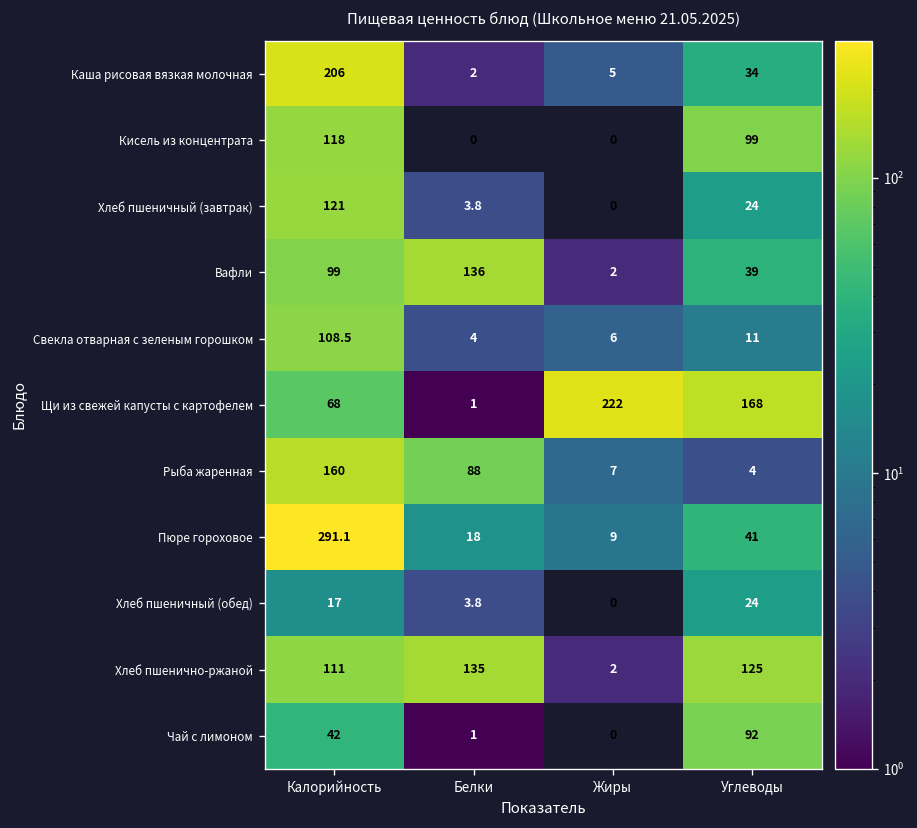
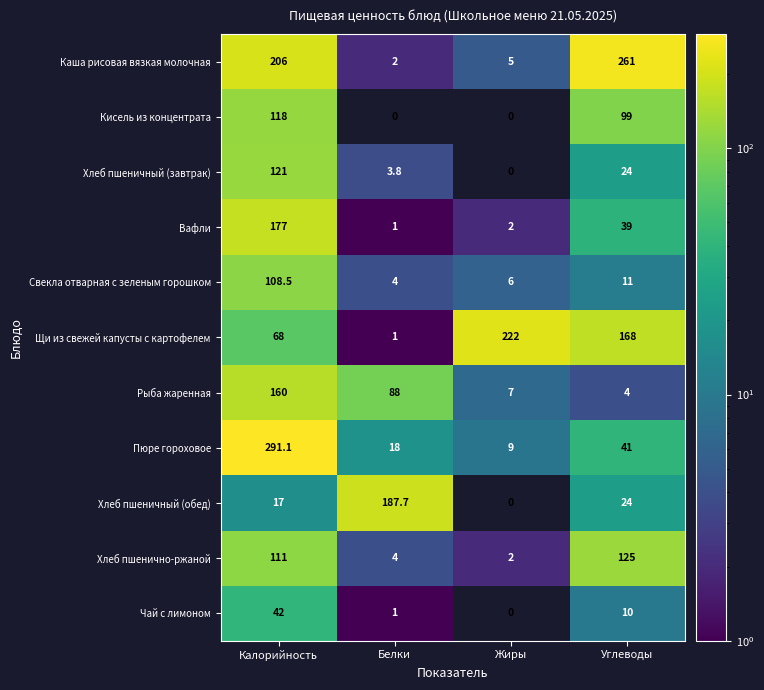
  {
    "Каша рисовая вязкая молочная": {
      "Калорийность": 206,
      "Белки": 2,
      "Жиры": 5,
-     "Углеводы": 34
+     "Углеводы": 261
    },
    "Кисель из концентрата": {
      "Калорийность": 118,
      "Углеводы": 99
    },
    "Хлеб пшеничный (завтрак)": {
      "Калорийность": 121,
      "Белки": 3.8,
      "Углеводы": 24
    },
    "Вафли": {
-     "Калорийность": 99,
-     "Белки": 136,
+     "Калорийность": 177,
+     "Белки": 1,
      "Жиры": 2,
      "Углеводы": 39
    },
    "Свекла отварная с зеленым горошком": {
      "Калорийность": 108.5,
      "Белки": 4,
      "Жиры": 6,
      "Углеводы": 11
    },
    "Щи из свежей капусты с картофелем": {
      "Калорийность": 68,
      "Белки": 1,
      "Жиры": 222,
      "Углеводы": 168
    },
    "Рыба жаренная": {
      "Калорийность": 160,
      "Белки": 88,
      "Жиры": 7,
      "Углеводы": 4
    },
    "Пюре гороховое": {
      "Калорийность": 291.1,
      "Белки": 18,
      "Жиры": 9,
      "Углеводы": 41
    },
    "Хлеб пшеничный (обед)": {
      "Калорийность": 17,
-     "Белки": 3.8,
+     "Белки": 187.7,
      "Углеводы": 24
    },
    "Хлеб пшенично-ржаной": {
      "Калорийность": 111,
-     "Белки": 135,
+     "Белки": 4,
      "Жиры": 2,
      "Углеводы": 125
    },
    "Чай с лимоном": {
      "Калорийность": 42,
      "Белки": 1,
-     "Углеводы": 92
+     "Углеводы": 10
    }
  }
